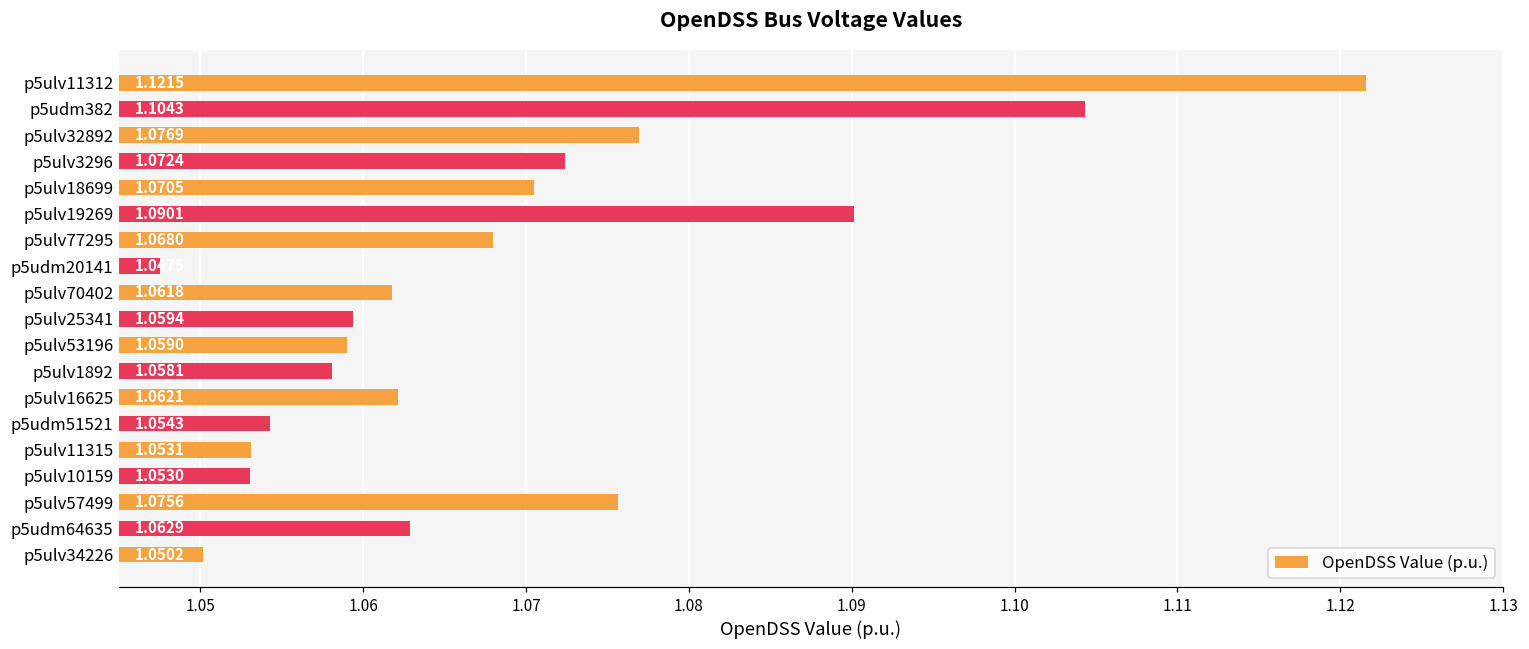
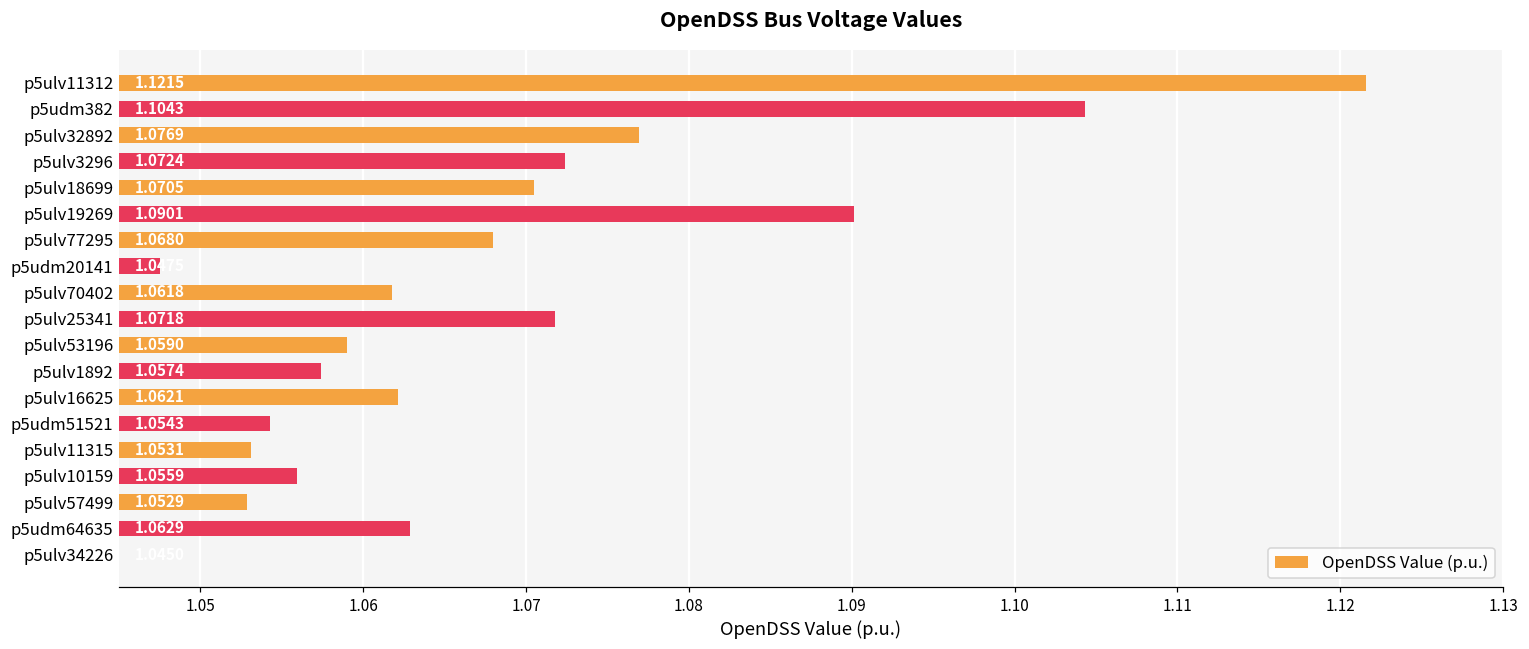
  {
    "p5ulv11312": 1.1215,
    "p5udm382": 1.1043,
    "p5ulv32892": 1.0769,
    "p5ulv3296": 1.0724,
    "p5ulv18699": 1.0705,
    "p5ulv19269": 1.0901,
    "p5ulv77295": 1.0680,
    "p5ulv70402": 1.0618,
-   "p5ulv25341": 1.0594,
+   "p5ulv25341": 1.0718,
    "p5ulv53196": 1.0590,
-   "p5ulv1892": 1.0581,
+   "p5ulv1892": 1.0574,
    "p5ulv16625": 1.0621,
    "p5udm51521": 1.0543,
    "p5ulv11315": 1.0531,
-   "p5ulv10159": 1.0530,
-   "p5ulv57499": 1.0756,
+   "p5ulv10159": 1.0559,
+   "p5ulv57499": 1.0529,
    "p5udm64635": 1.0629,
-   "p5ulv34226": 1.0502
+   "p5ulv34226": 1.0450
  }
